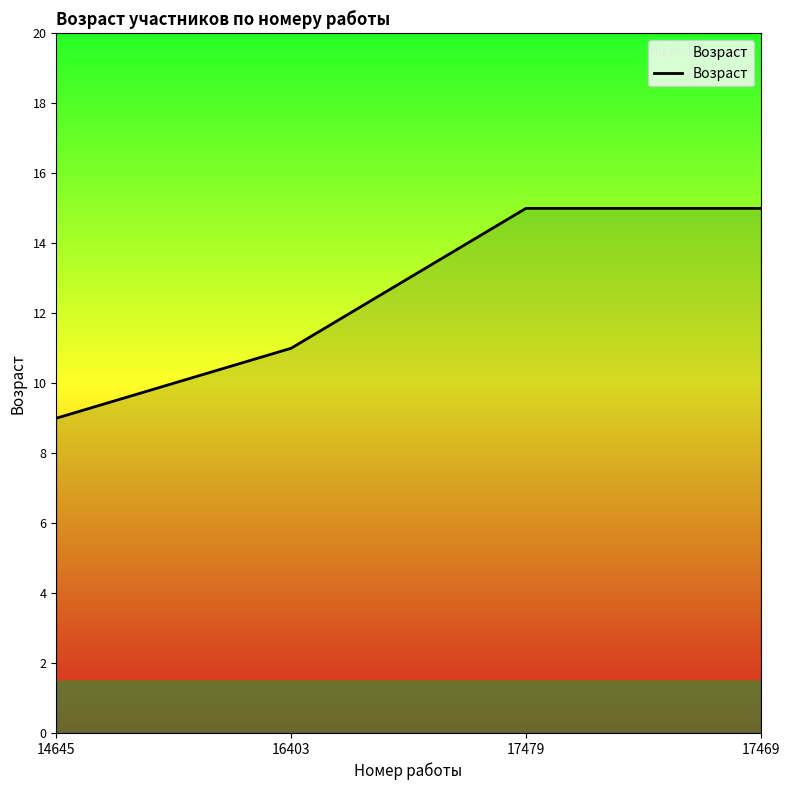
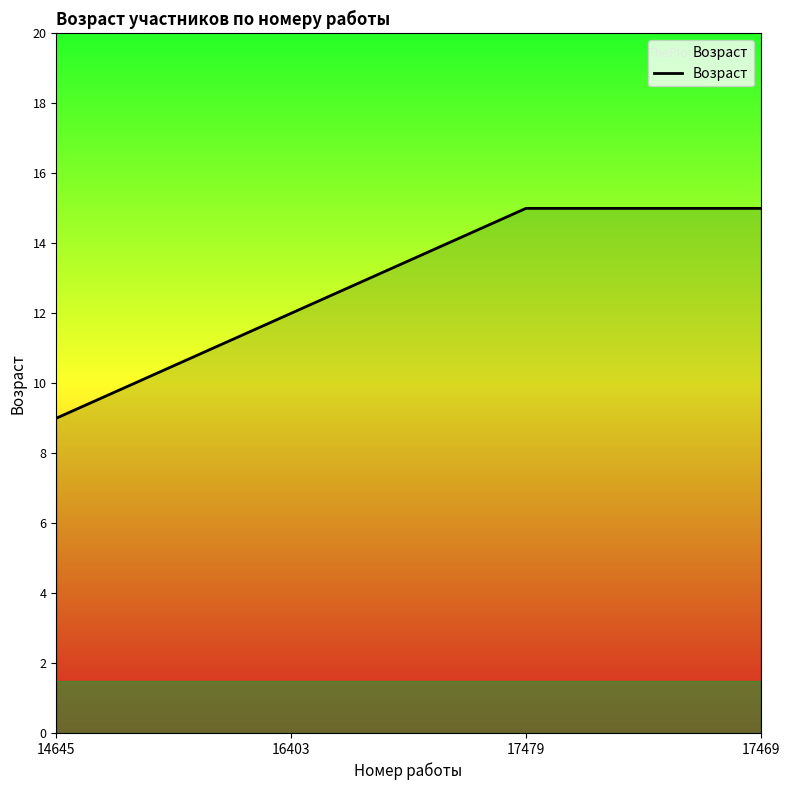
  {
    "14645": 9,
-   "16403": 11,
+   "16403": 12,
    "17479": 15,
    "17469": 15
  }
